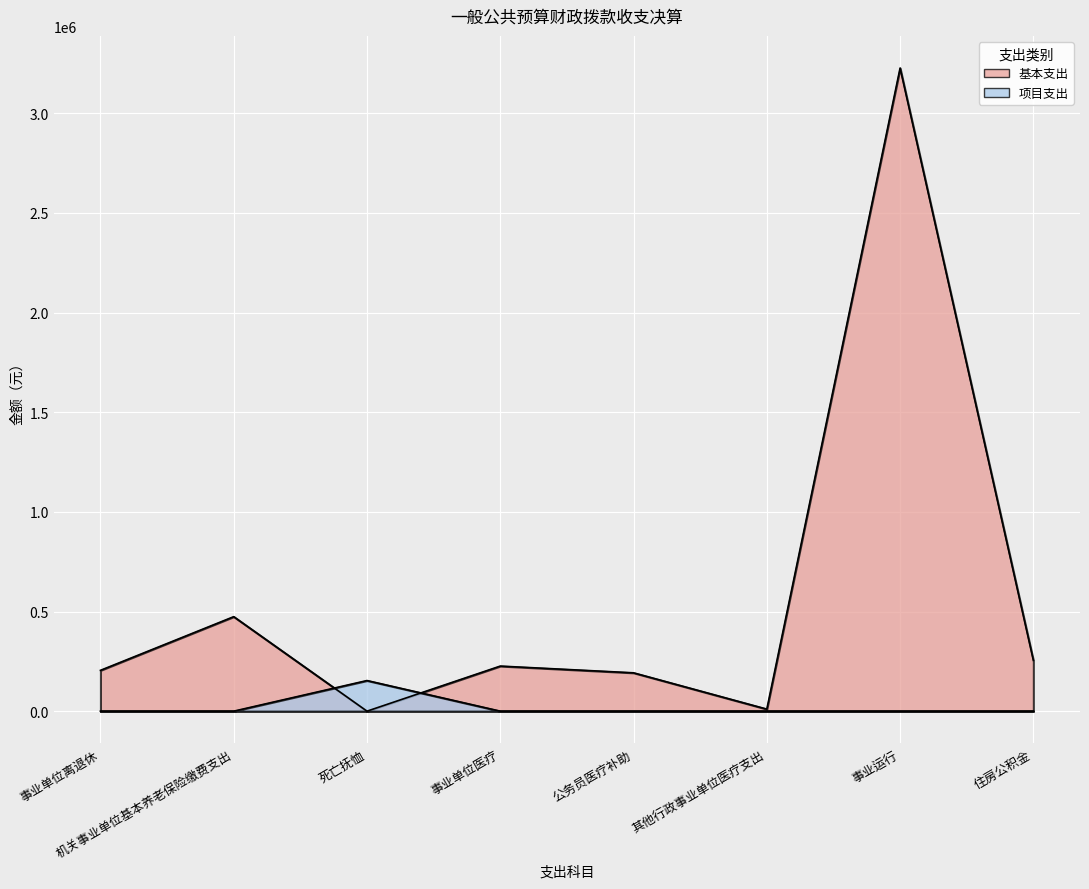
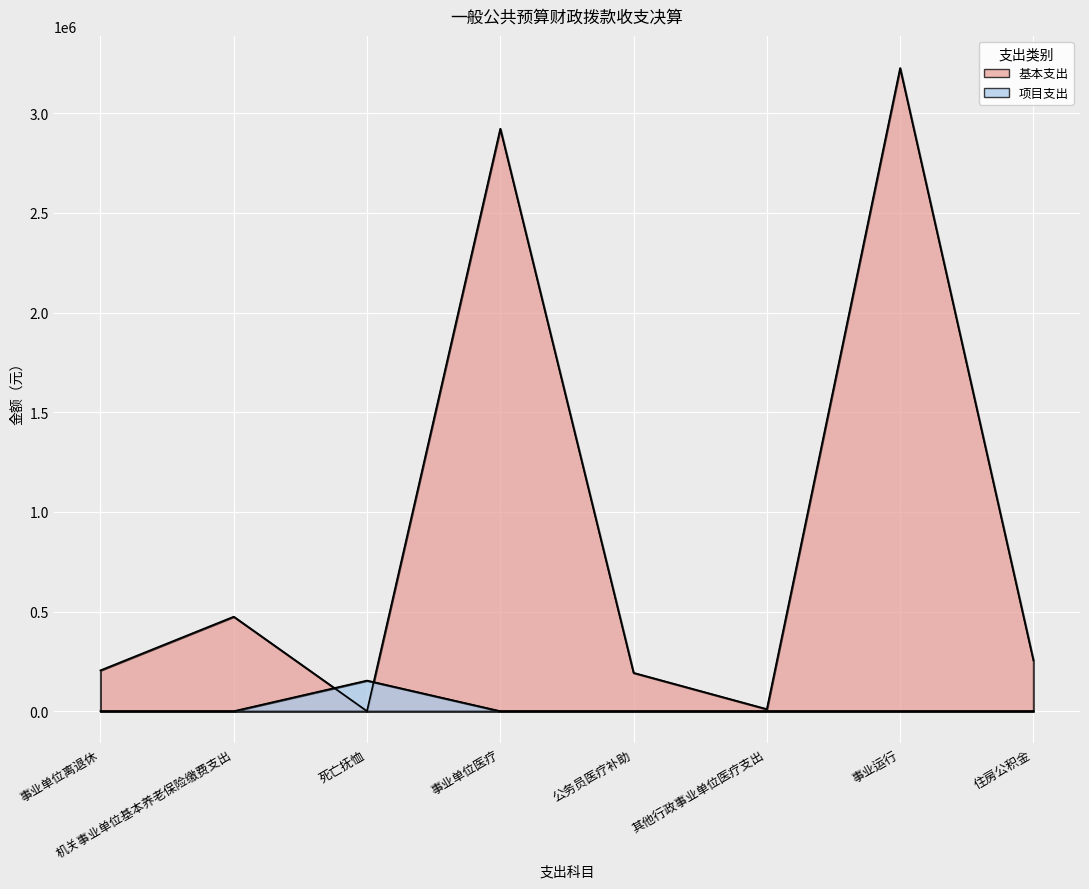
  {
    "基本支出": {
      "事业单位离退休": 200000,
      "机关事业单位基本养老保险缴费支出": 470000,
      "死亡抚恤": 0,
-     "事业单位医疗": 230000,
+     "事业单位医疗": 2920000,
      "公务员医疗补助": 190000,
      "事业运行": 3230000,
      "住房公积金": 250000
    },
    "项目支出": {
      "事业单位离退休": 0,
      "机关事业单位基本养老保险缴费支出": 0,
      "死亡抚恤": 150000,
      "事业单位医疗": 0,
      "公务员医疗补助": 0,
      "事业运行": 0,
      "住房公积金": 0
    }
  }
